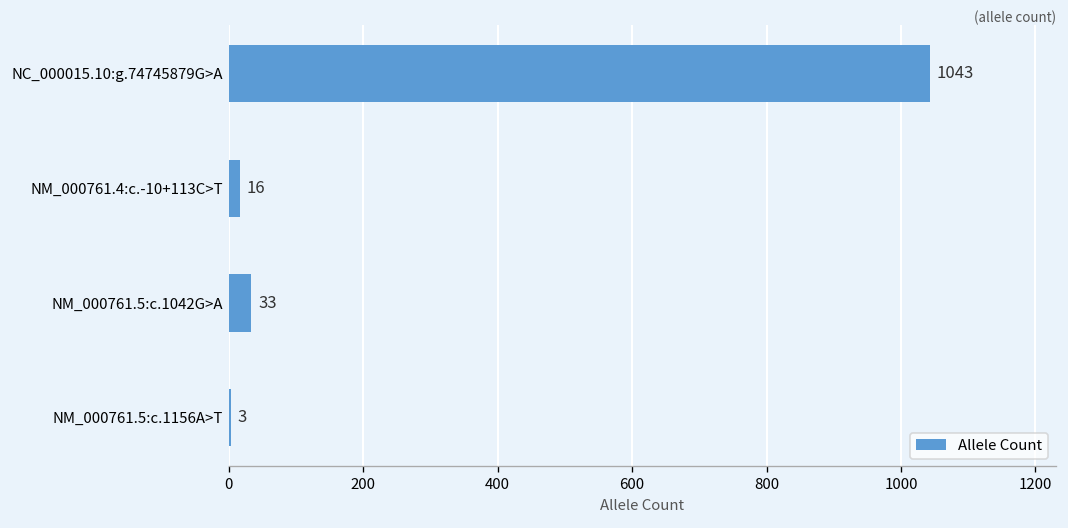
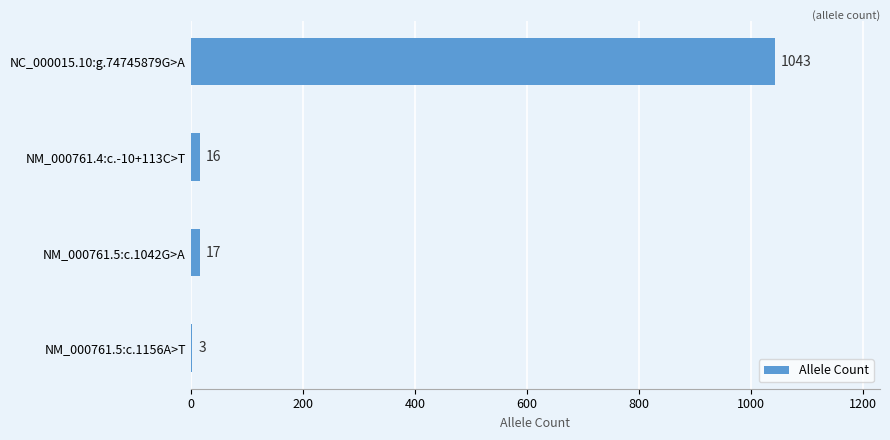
  {
    "NC_000015.10:g.74745879G>A": 1043,
    "NM_000761.4:c.-10+113C>T": 16,
-   "NM_000761.5:c.1042G>A": 33,
+   "NM_000761.5:c.1042G>A": 17,
    "NM_000761.5:c.1156A>T": 3
  }
